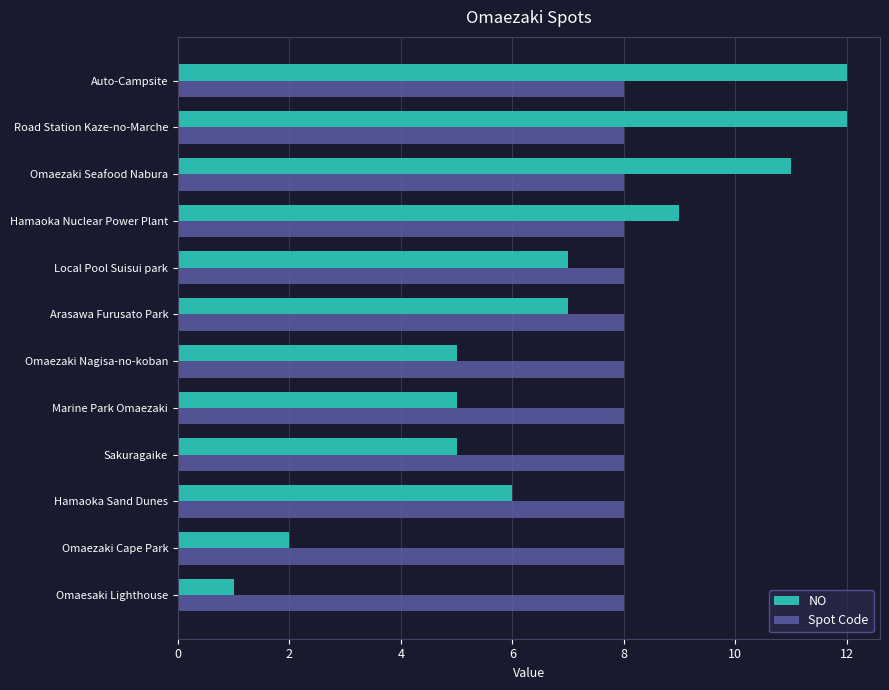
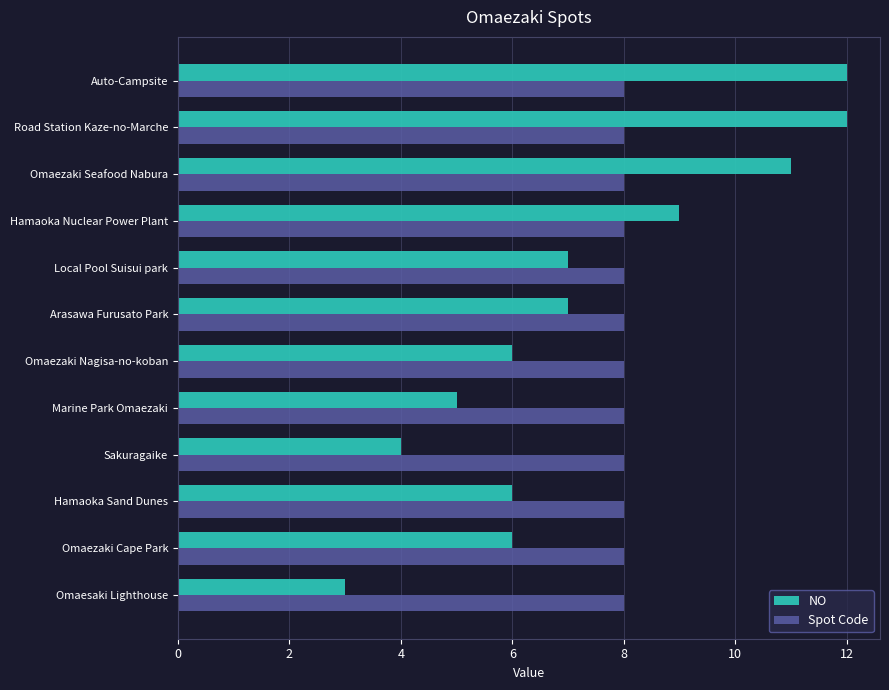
  {
    "NO": {
      "Auto-Campsite": 12,
      "Road Station Kaze-no-Marche": 12,
      "Omaezaki Seafood Nabura": 11,
      "Hamaoka Nuclear Power Plant": 9,
      "Local Pool Suisui park": 7,
      "Arasawa Furusato Park": 7,
-     "Omaezaki Nagisa-no-koban": 5,
+     "Omaezaki Nagisa-no-koban": 6,
      "Marine Park Omaezaki": 5,
-     "Sakuragaike": 5,
+     "Sakuragaike": 4,
      "Hamaoka Sand Dunes": 6,
-     "Omaezaki Cape Park": 2,
-     "Omaesaki Lighthouse": 1
+     "Omaezaki Cape Park": 6,
+     "Omaesaki Lighthouse": 3
    },
    "Spot Code": {
      "Auto-Campsite": 8,
      "Road Station Kaze-no-Marche": 8,
      "Omaezaki Seafood Nabura": 8,
      "Hamaoka Nuclear Power Plant": 8,
      "Local Pool Suisui park": 8,
      "Arasawa Furusato Park": 8,
      "Omaezaki Nagisa-no-koban": 8,
      "Marine Park Omaezaki": 8,
      "Sakuragaike": 8,
      "Hamaoka Sand Dunes": 8,
      "Omaezaki Cape Park": 8,
      "Omaesaki Lighthouse": 8
    }
  }
